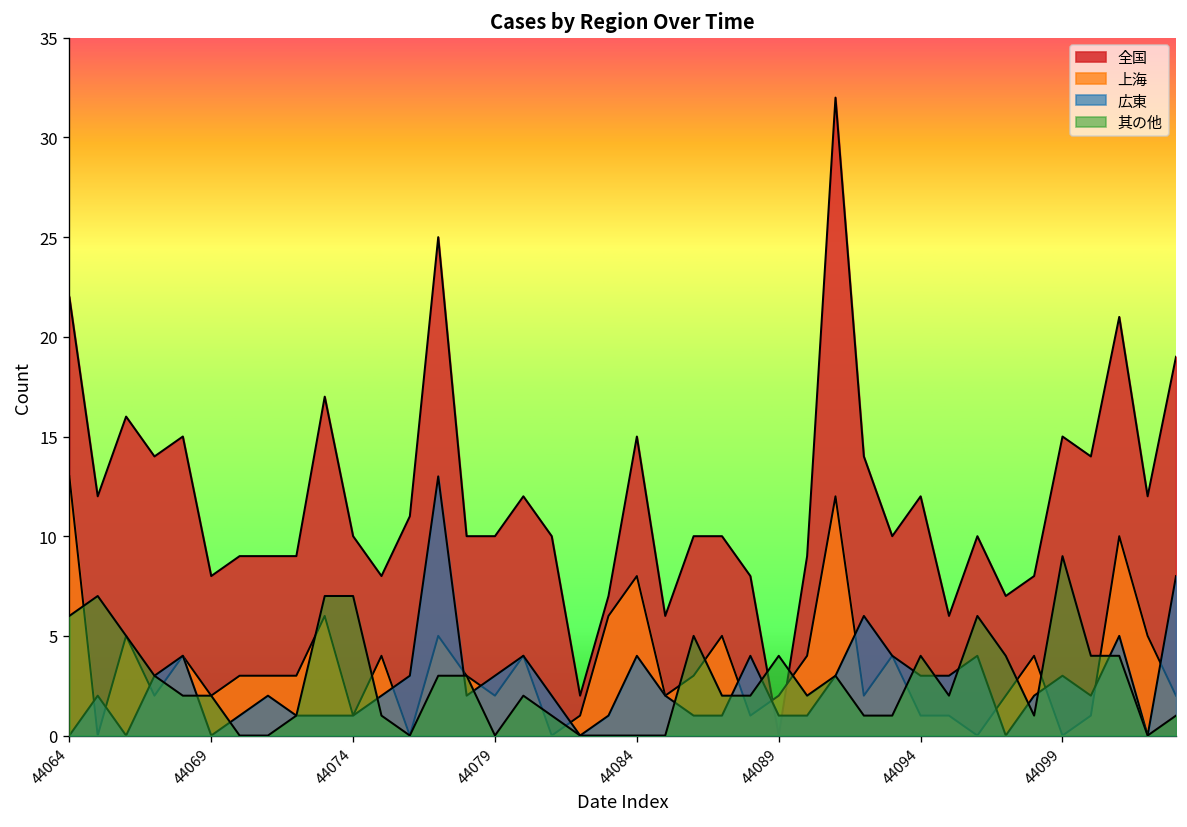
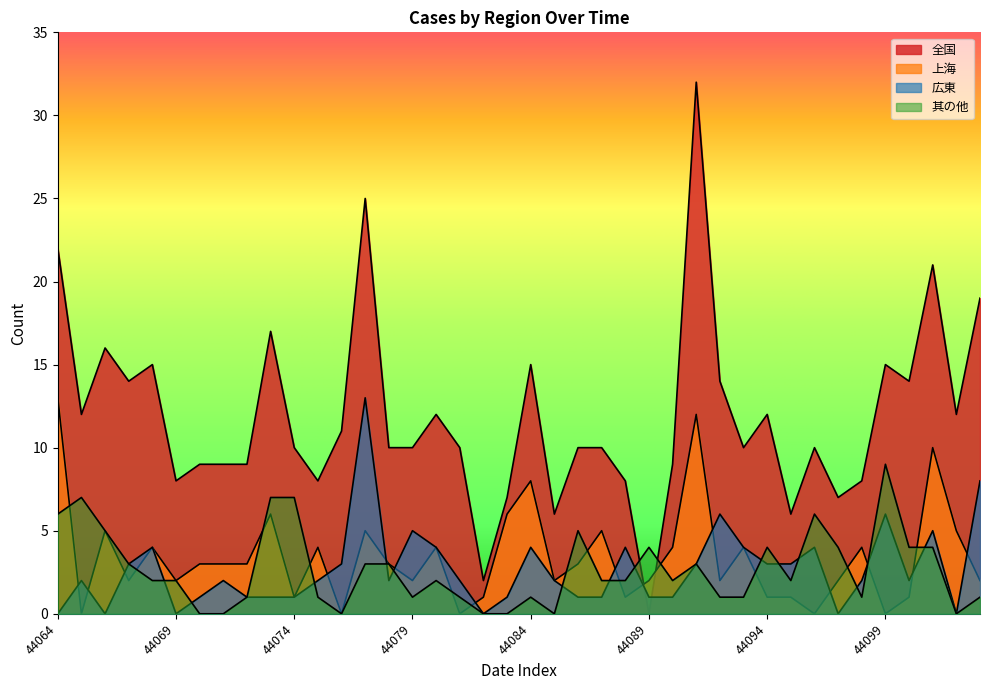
  {
    "全国": {
      "44064": 22,
      "44069": 8,
      "44074": 10,
      "44079": 10,
      "44084": 15,
      "44089": 0,
      "44094": 12,
      "44099": 15
    },
    "上海": {
      "44064": 13,
      "44079": 2,
      "44084": 8,
      "44089": 2,
      "44094": 1,
      "44099": 0
    },
    "広東": {
      "44064": 0,
      "44069": 0,
-     "44079": 3,
+     "44079": 5,
      "44084": 4,
      "44089": 1,
      "44094": 3,
-     "44099": 3
+     "44099": 6
    },
    "其の他": {
      "44064": 6,
      "44074": 7,
-     "44079": 0,
-     "44084": 0,
+     "44079": 1,
+     "44084": 1,
      "44089": 4,
      "44094": 4,
      "44099": 9
    }
  }
